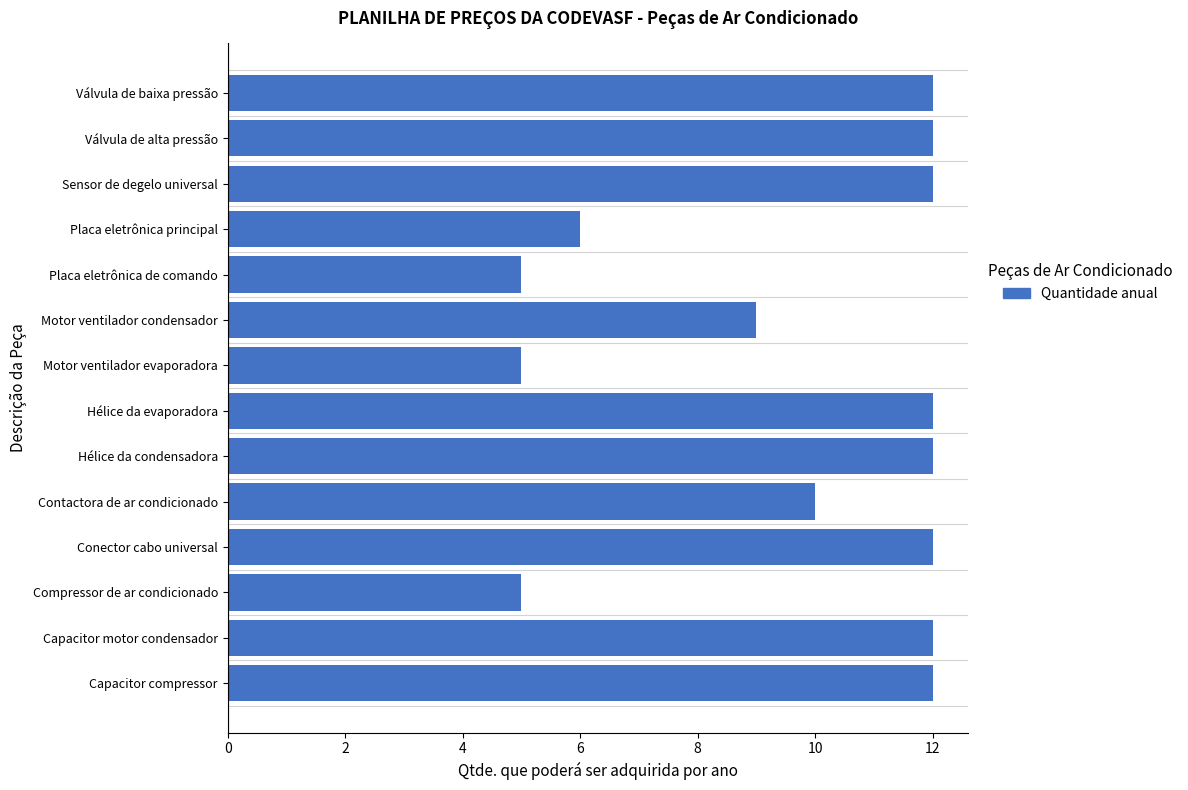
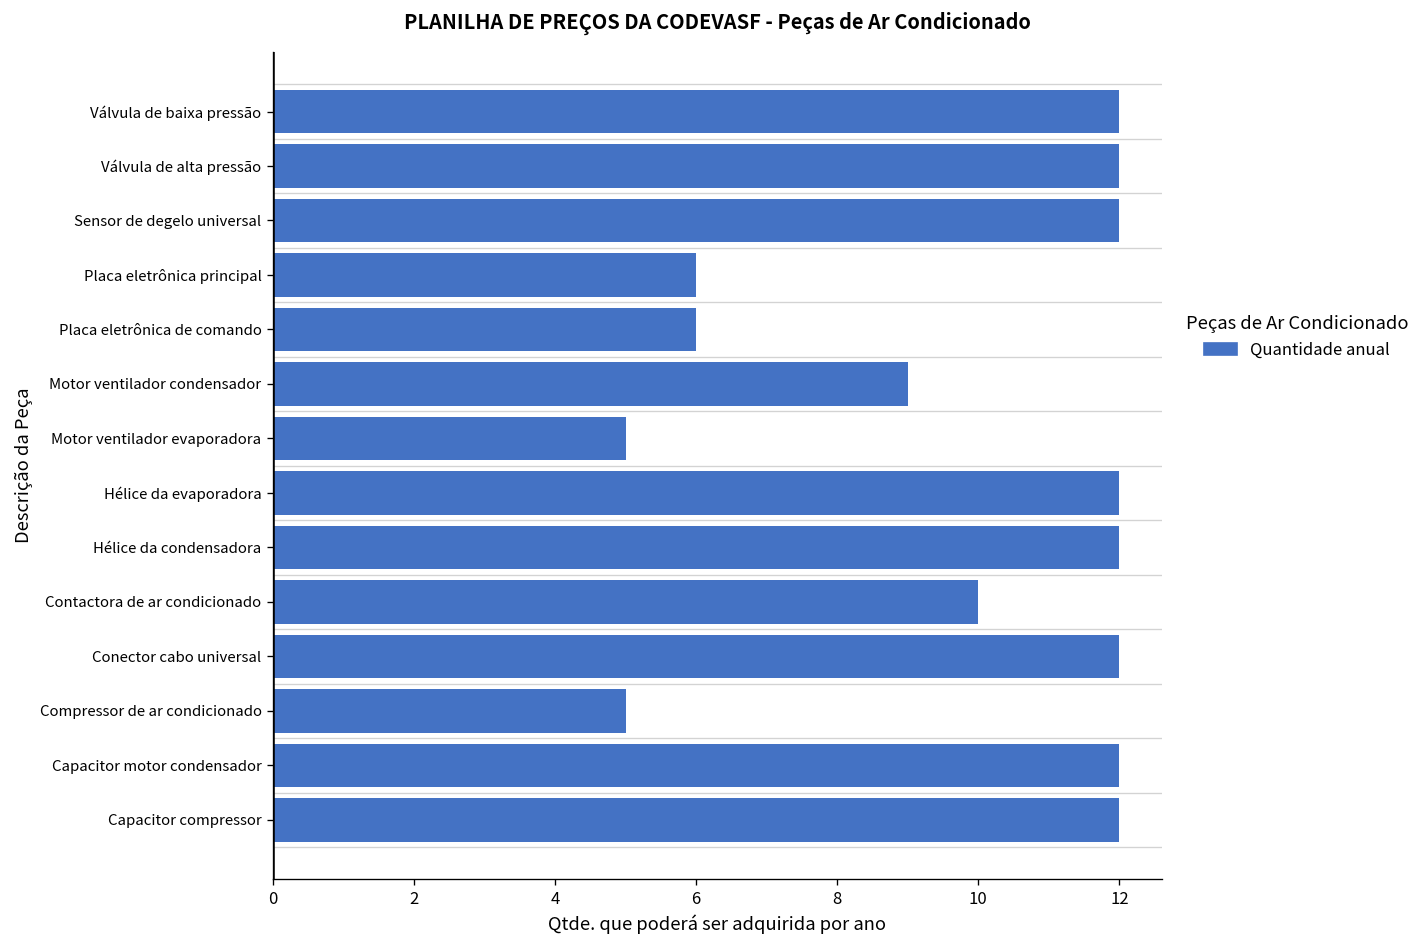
  {
    "Válvula de baixa pressão": 12,
    "Válvula de alta pressão": 12,
    "Sensor de degelo universal": 12,
    "Placa eletrônica principal": 6,
-   "Placa eletrônica de comando": 5,
+   "Placa eletrônica de comando": 6,
    "Motor ventilador condensador": 9,
    "Motor ventilador evaporadora": 5,
    "Hélice da evaporadora": 12,
    "Hélice da condensadora": 12,
    "Contactora de ar condicionado": 10,
    "Conector cabo universal": 12,
    "Compressor de ar condicionado": 5,
    "Capacitor motor condensador": 12,
    "Capacitor compressor": 12
  }
